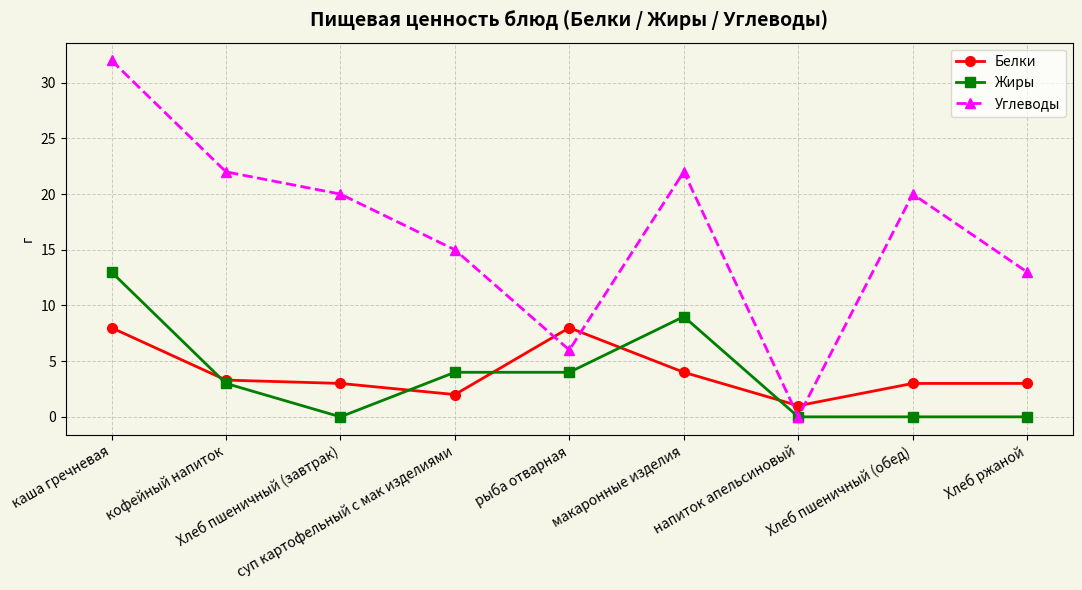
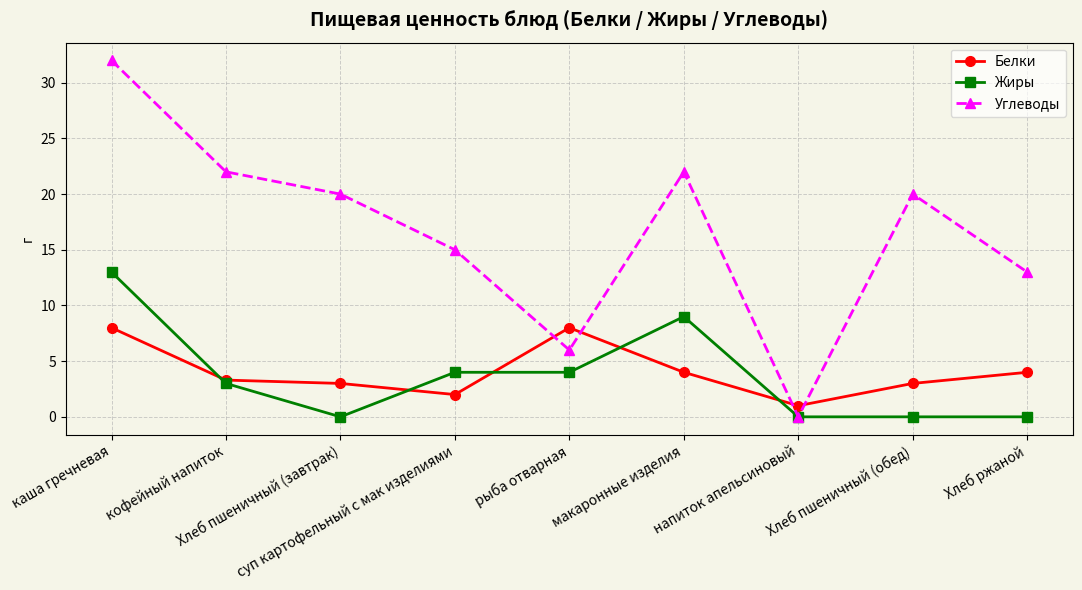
  {
    "Белки": {
      "каша гречневая": 8,
      "кофейный напиток": 3.3,
      "Хлеб пшеничный (завтрак)": 3,
      "суп картофельный с мак изделиями": 2,
      "рыба отварная": 8,
      "макаронные изделия": 4,
      "напиток апельсиновый": 1,
      "Хлеб пшеничный (обед)": 3,
-     "Хлеб ржаной": 3
+     "Хлеб ржаной": 4
    },
    "Жиры": {
      "каша гречневая": 13,
      "кофейный напиток": 3,
      "Хлеб пшеничный (завтрак)": 0,
      "суп картофельный с мак изделиями": 4,
      "рыба отварная": 4,
      "макаронные изделия": 9,
      "Хлеб пшеничный (обед)": 0,
      "Хлеб ржаной": 0
    },
    "Углеводы": {
      "каша гречневая": 32,
      "кофейный напиток": 22,
      "Хлеб пшеничный (завтрак)": 20,
      "суп картофельный с мак изделиями": 15,
      "рыба отварная": 6,
      "макаронные изделия": 22,
      "Хлеб пшеничный (обед)": 20,
      "Хлеб ржаной": 13
    }
  }
